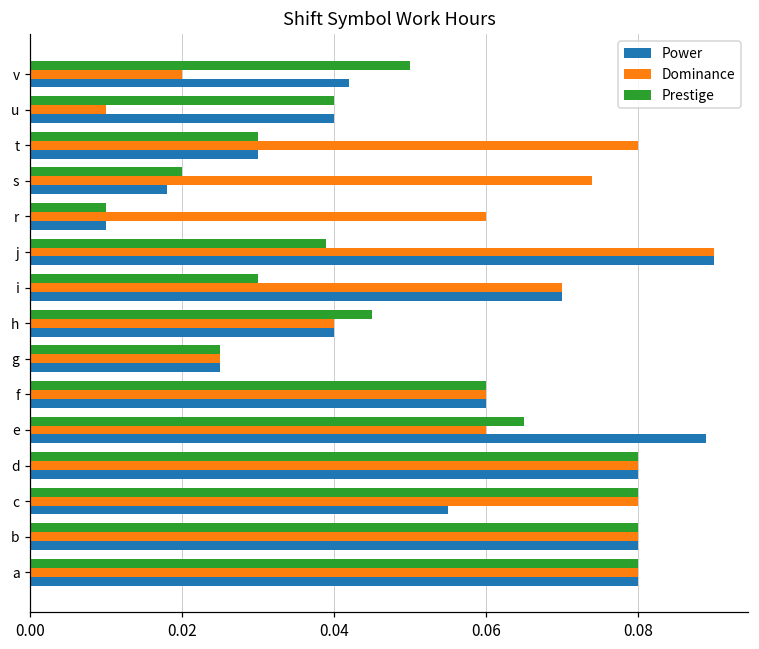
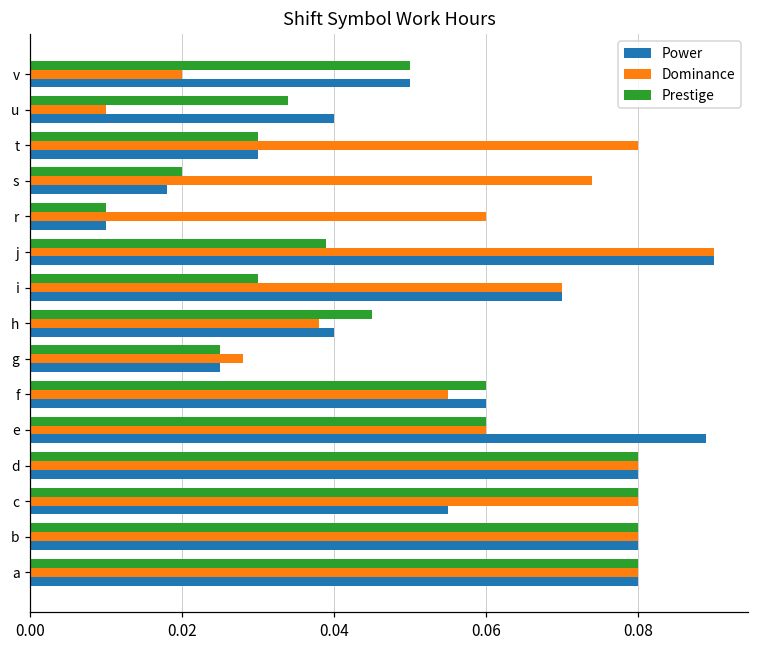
  {
    "Power": {
-     "v": 0.042,
+     "v": 0.050,
      "u": 0.040,
      "t": 0.030,
      "s": 0.018,
      "r": 0.010,
      "j": 0.090,
      "i": 0.070,
      "h": 0.040,
      "g": 0.025,
      "f": 0.060,
      "e": 0.089,
      "d": 0.080,
      "c": 0.055,
      "b": 0.080,
      "a": 0.080
    },
    "Dominance": {
      "v": 0.020,
      "u": 0.010,
      "t": 0.080,
      "s": 0.074,
      "r": 0.060,
      "j": 0.090,
      "i": 0.070,
-     "h": 0.040,
-     "g": 0.025,
-     "f": 0.060,
+     "h": 0.038,
+     "g": 0.028,
+     "f": 0.055,
      "e": 0.060,
      "d": 0.080,
      "c": 0.080,
      "b": 0.080,
      "a": 0.080
    },
    "Prestige": {
      "v": 0.050,
-     "u": 0.040,
+     "u": 0.034,
      "t": 0.030,
      "s": 0.020,
      "r": 0.010,
      "j": 0.039,
      "i": 0.030,
      "h": 0.045,
      "g": 0.025,
      "f": 0.060,
-     "e": 0.065,
+     "e": 0.060,
      "d": 0.080,
      "c": 0.080,
      "b": 0.080,
      "a": 0.080
    }
  }
